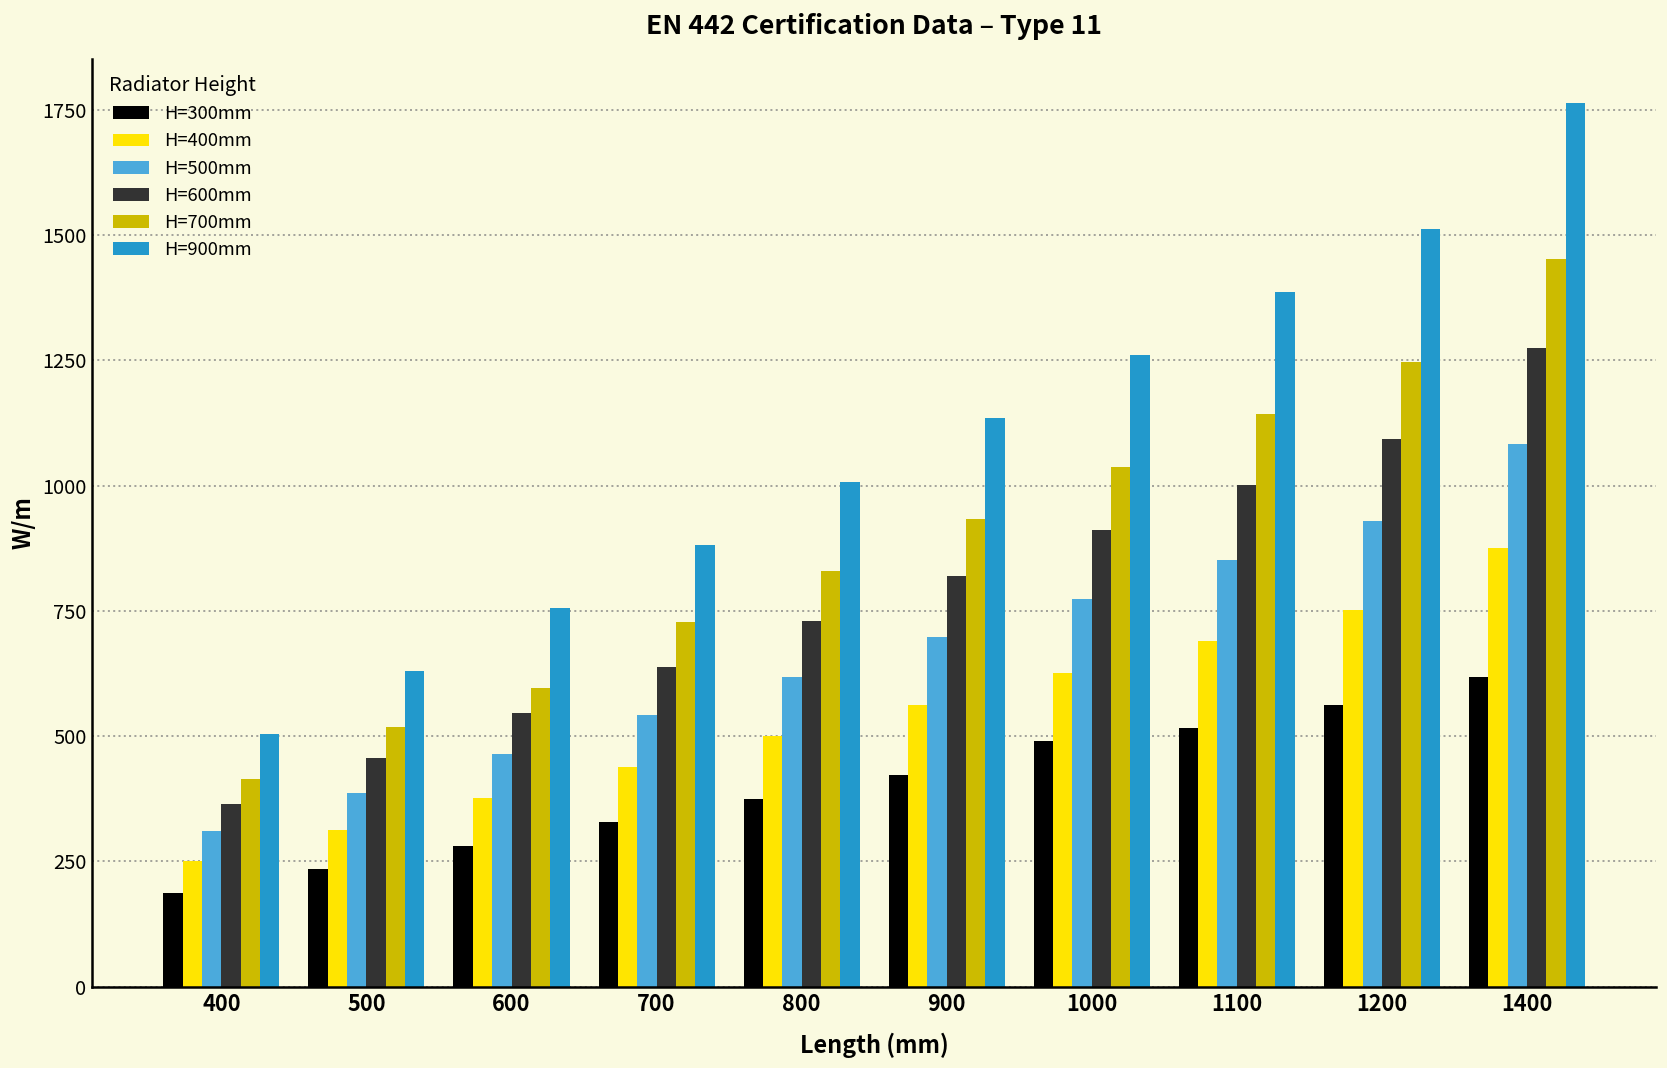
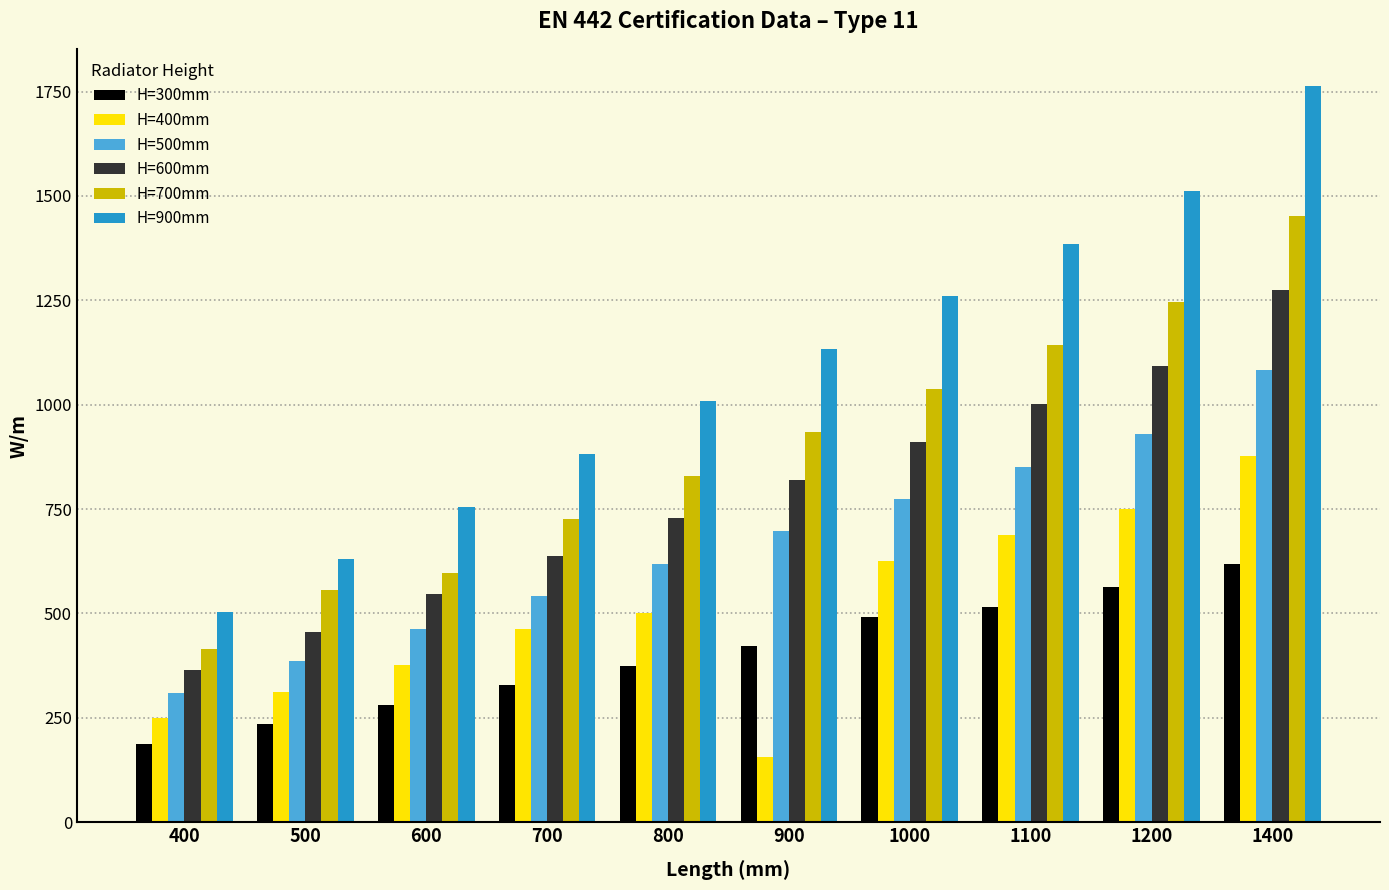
  {
    "H=300mm": {
      "400": 190,
      "500": 240,
      "600": 280,
      "700": 330,
      "800": 380,
      "900": 420,
      "1000": 490,
      "1100": 520,
      "1200": 560,
      "1400": 620
    },
    "H=400mm": {
      "400": 250,
      "500": 310,
      "600": 380,
-     "700": 440,
+     "700": 460,
      "800": 500,
-     "900": 560,
+     "900": 160,
      "1000": 630,
      "1100": 690,
      "1200": 750,
      "1400": 880
    },
    "H=600mm": {
      "400": 360,
      "500": 460,
      "600": 550,
      "700": 640,
      "800": 730,
      "900": 820,
      "1000": 910,
      "1100": 1000,
      "1200": 1090,
      "1400": 1280
    },
    "H=700mm": {
      "400": 420,
-     "500": 520,
+     "500": 560,
      "600": 600,
      "700": 730,
      "800": 830,
      "900": 930,
      "1000": 1040,
      "1100": 1140,
      "1200": 1250,
      "1400": 1450
    }
  }
